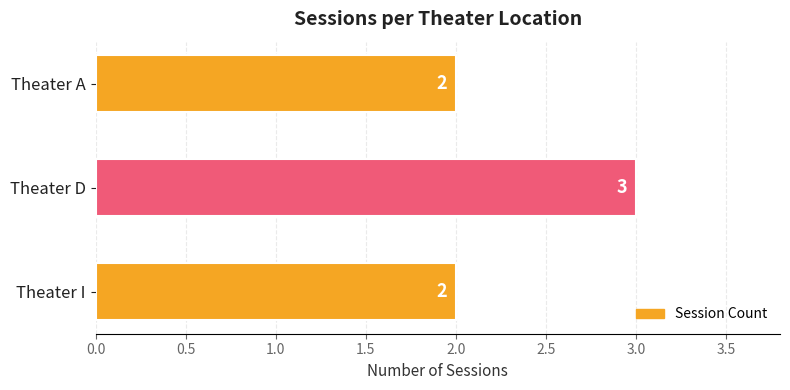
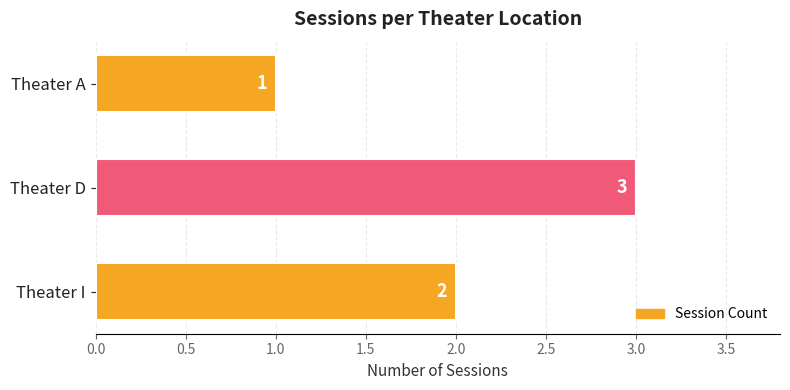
  {
-   "Theater A": 2,
+   "Theater A": 1,
    "Theater D": 3,
    "Theater I": 2
  }
